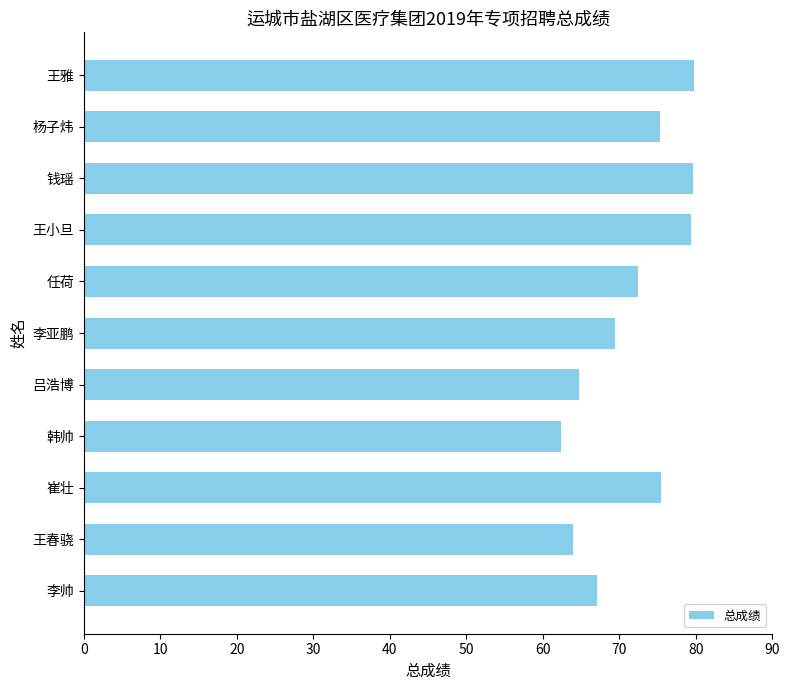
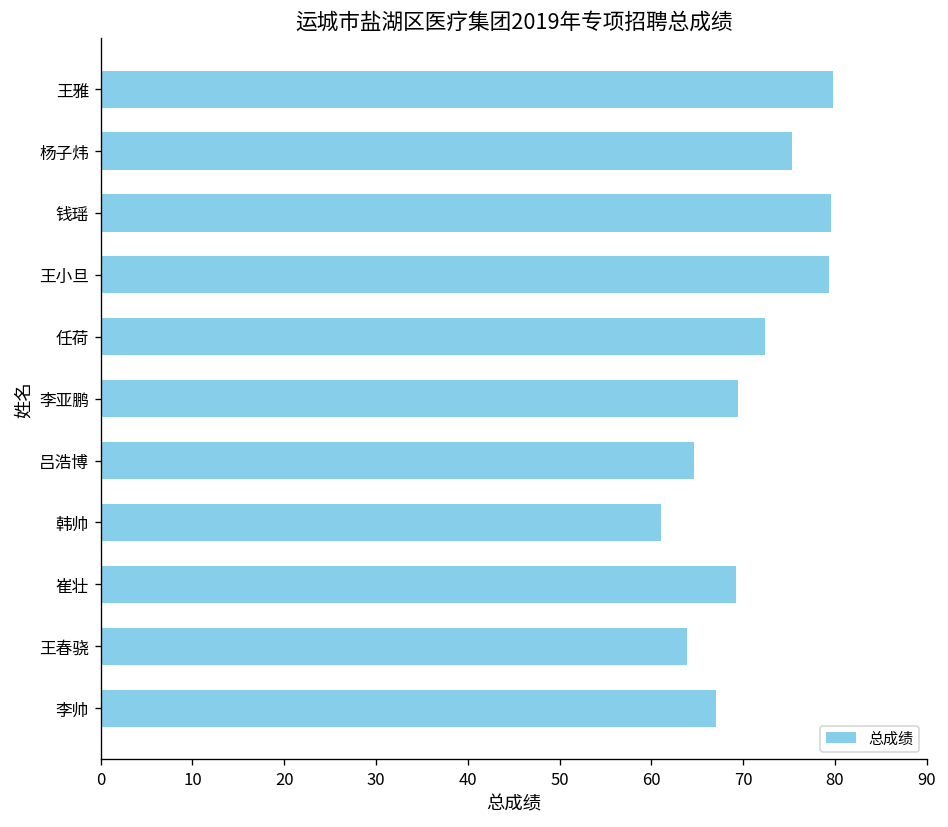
  {
    "王雅": 80,
    "杨子炜": 75,
    "钱瑶": 80,
    "王小旦": 79,
    "任荷": 72,
    "李亚鹏": 69,
    "吕浩博": 65,
-   "韩帅": 62,
-   "崔壮": 75,
+   "韩帅": 61,
+   "崔壮": 69,
    "王春骁": 64,
    "李帅": 67
  }
